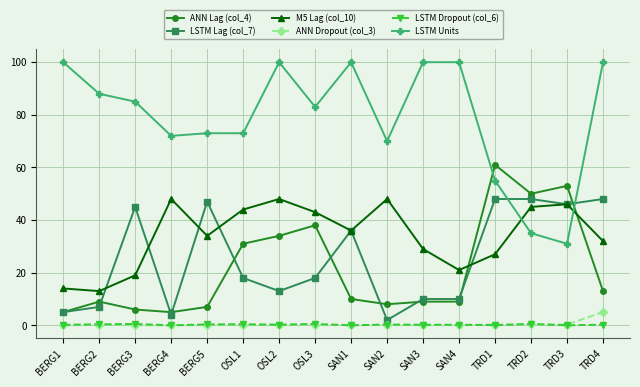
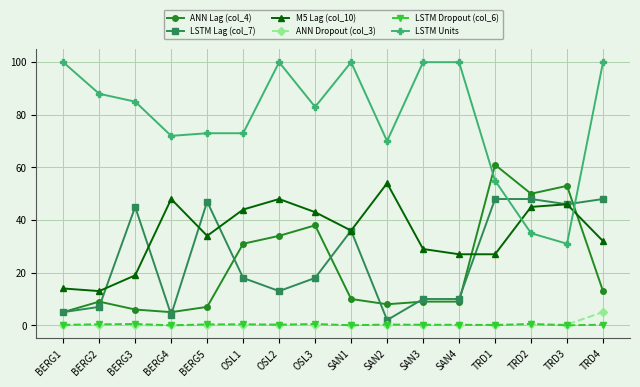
  {
    "M5 Lag (col_10)": {
      "BERG1": 14,
      "BERG2": 13,
      "BERG3": 19,
      "BERG4": 48,
      "BERG5": 34,
      "OSL1": 44,
      "OSL2": 48,
      "OSL3": 43,
-     "SAN2": 48,
+     "SAN2": 54,
      "SAN3": 29,
-     "SAN4": 21,
+     "SAN4": 27,
      "TRD1": 27,
      "TRD2": 45,
      "TRD4": 32
    },
    "ANN Dropout (col_3)": {
      "TRD4": 5
    },
    "LSTM Dropout (col_6)": {
      "TRD4": 0
    }
  }
